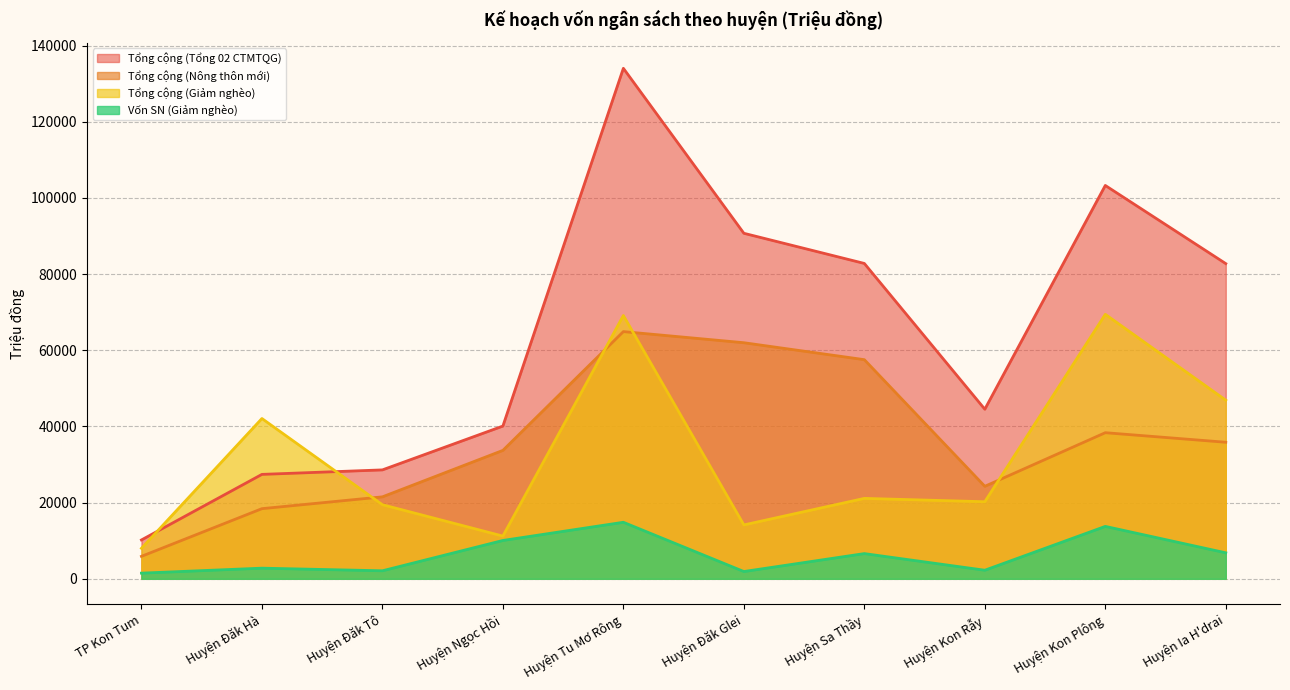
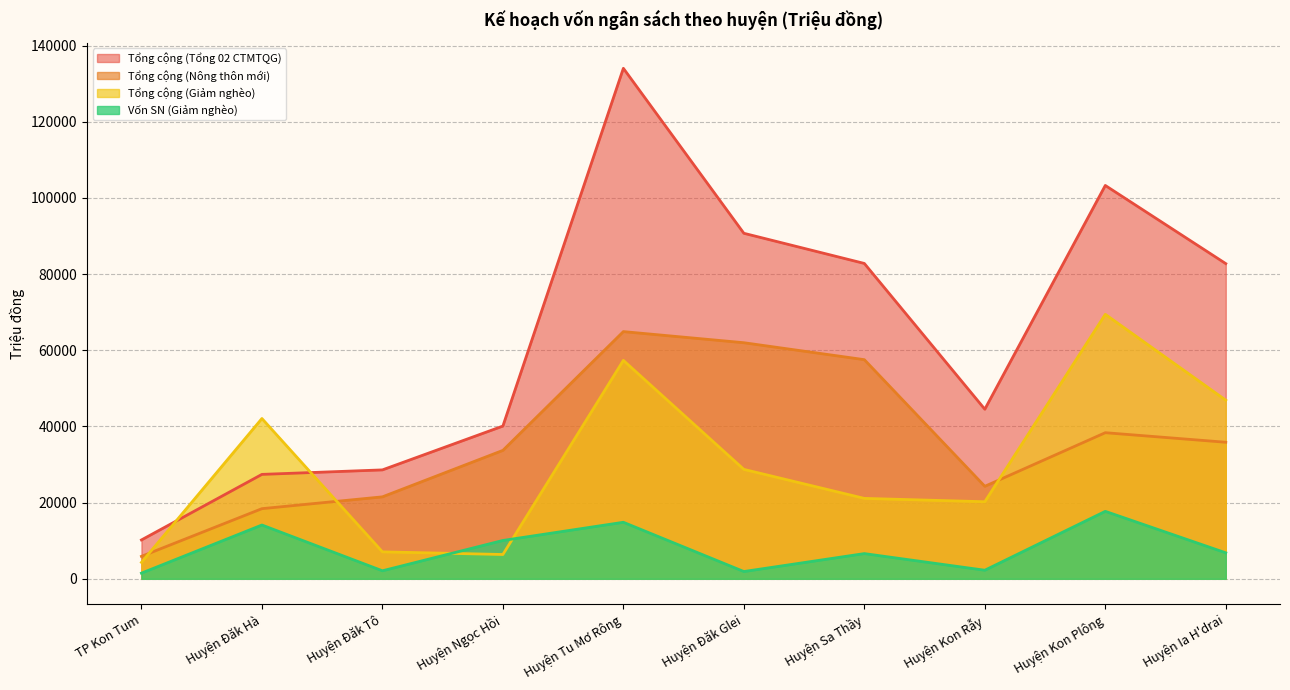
  {
    "Tổng cộng (Giảm nghèo)": {
-     "TP Kon Tum": 8000,
+     "TP Kon Tum": 4000,
      "Huyện Đăk Hà": 42000,
-     "Huyện Đăk Tô": 19000,
-     "Huyện Ngọc Hồi": 11000,
-     "Huyện Tu Mơ Rông": 69000,
-     "Huyện Đăk Glei": 14000,
+     "Huyện Đăk Tô": 7000,
+     "Huyện Ngọc Hồi": 6000,
+     "Huyện Tu Mơ Rông": 57000,
+     "Huyện Đăk Glei": 29000,
      "Huyện Sa Thầy": 21000,
      "Huyện Kon Rẫy": 20000,
      "Huyện Kon Plông": 69000,
      "Huyện Ia H'drai": 47000
    },
    "Vốn SN (Giảm nghèo)": {
      "TP Kon Tum": 1000,
-     "Huyện Đăk Hà": 3000,
+     "Huyện Đăk Hà": 14000,
      "Huyện Đăk Tô": 2000,
      "Huyện Ngọc Hồi": 10000,
      "Huyện Tu Mơ Rông": 15000,
      "Huyện Đăk Glei": 2000,
      "Huyện Sa Thầy": 7000,
      "Huyện Kon Rẫy": 2000,
-     "Huyện Kon Plông": 14000,
+     "Huyện Kon Plông": 18000,
      "Huyện Ia H'drai": 7000
    }
  }
